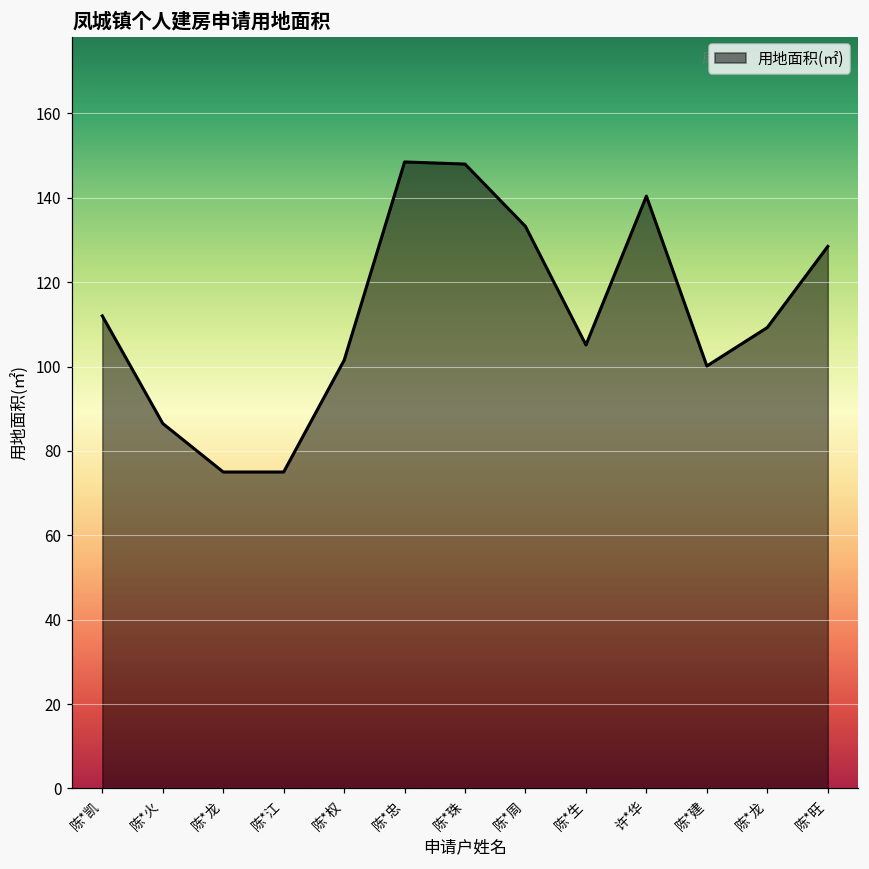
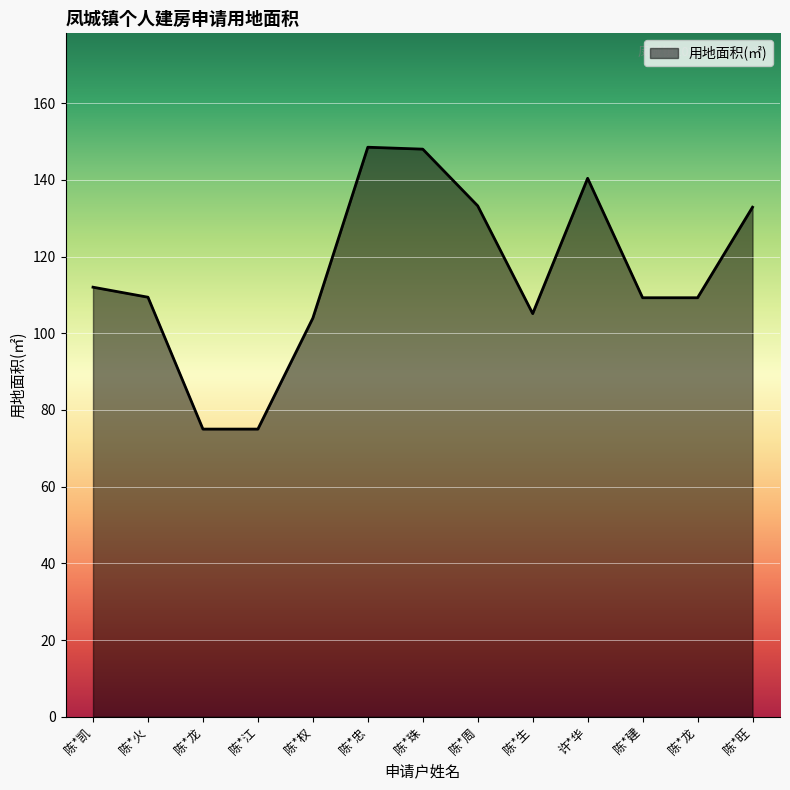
  {
    "陈*凯": 112,
-   "陈*火": 87,
+   "陈*火": 109,
    "陈*江": 75,
-   "陈*权": 101,
+   "陈*权": 104,
    "陈*忠": 149,
    "陈*珠": 148,
    "陈*周": 133,
    "陈*生": 105,
    "许*华": 140,
-   "陈*建": 100,
-   "陈*旺": 128
+   "陈*建": 109,
+   "陈*旺": 133
  }
